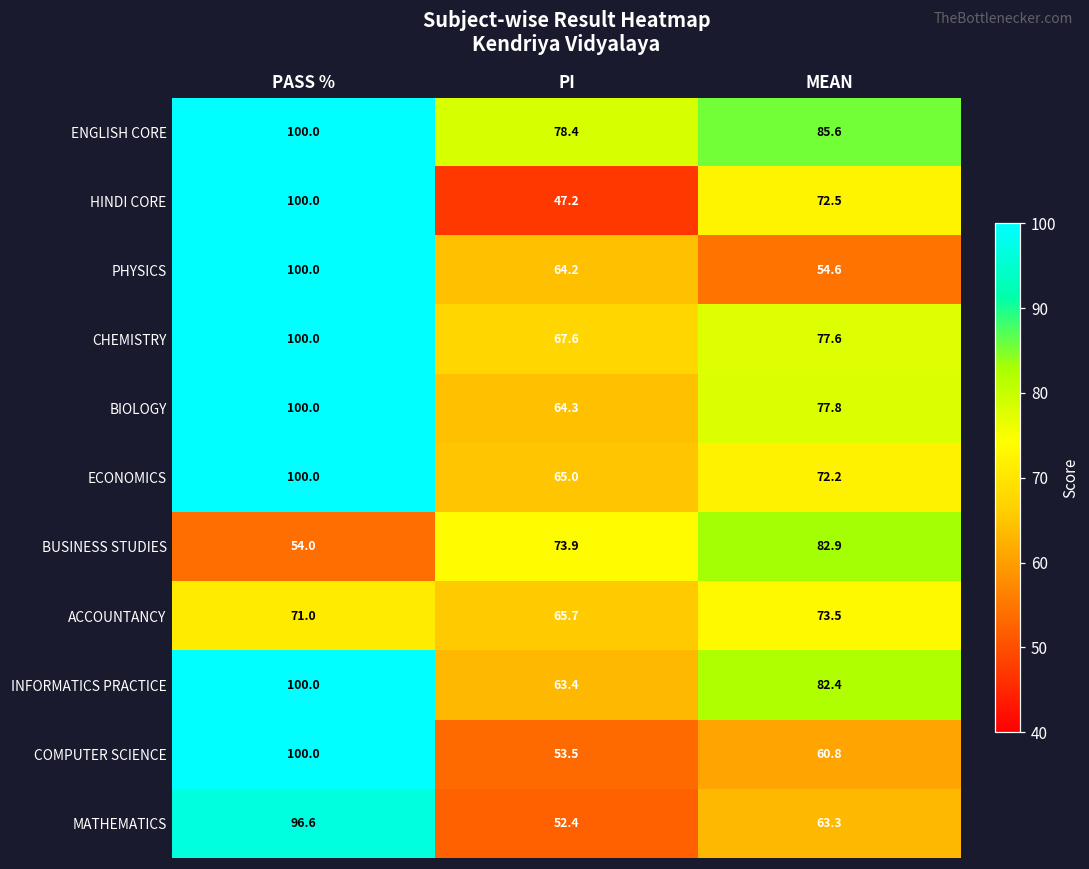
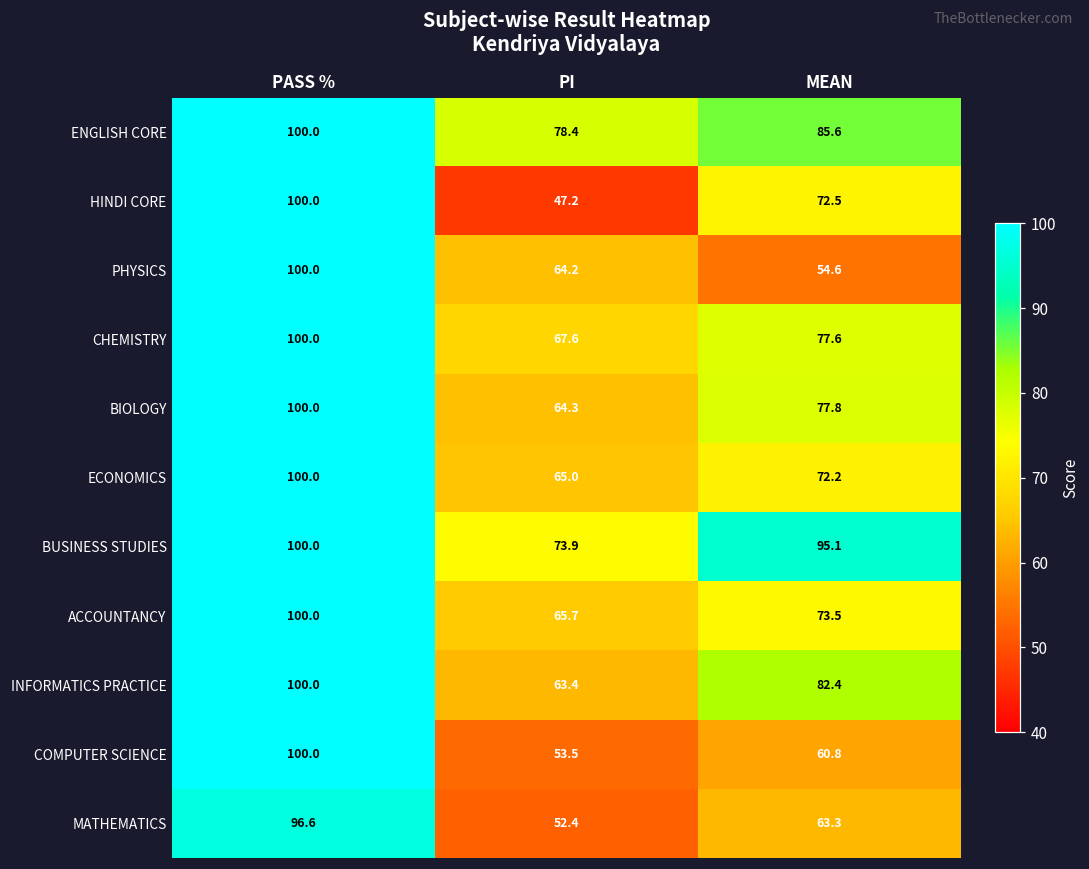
  {
    "ENGLISH CORE": {
      "PASS %": 100.0,
      "PI": 78.4,
      "MEAN": 85.6
    },
    "HINDI CORE": {
      "PASS %": 100.0,
      "PI": 47.2,
      "MEAN": 72.5
    },
    "PHYSICS": {
      "PASS %": 100.0,
      "PI": 64.2,
      "MEAN": 54.6
    },
    "CHEMISTRY": {
      "PASS %": 100.0,
      "PI": 67.6,
      "MEAN": 77.6
    },
    "BIOLOGY": {
      "PASS %": 100.0,
      "PI": 64.3,
      "MEAN": 77.8
    },
    "ECONOMICS": {
      "PASS %": 100.0,
      "PI": 65.0,
      "MEAN": 72.2
    },
    "BUSINESS STUDIES": {
-     "PASS %": 54.0,
+     "PASS %": 100.0,
      "PI": 73.9,
-     "MEAN": 82.9
+     "MEAN": 95.1
    },
    "ACCOUNTANCY": {
-     "PASS %": 71.0,
+     "PASS %": 100.0,
      "PI": 65.7,
      "MEAN": 73.5
    },
    "INFORMATICS PRACTICE": {
      "PASS %": 100.0,
      "PI": 63.4,
      "MEAN": 82.4
    },
    "COMPUTER SCIENCE": {
      "PASS %": 100.0,
      "PI": 53.5,
      "MEAN": 60.8
    },
    "MATHEMATICS": {
      "PASS %": 96.6,
      "PI": 52.4,
      "MEAN": 63.3
    }
  }
